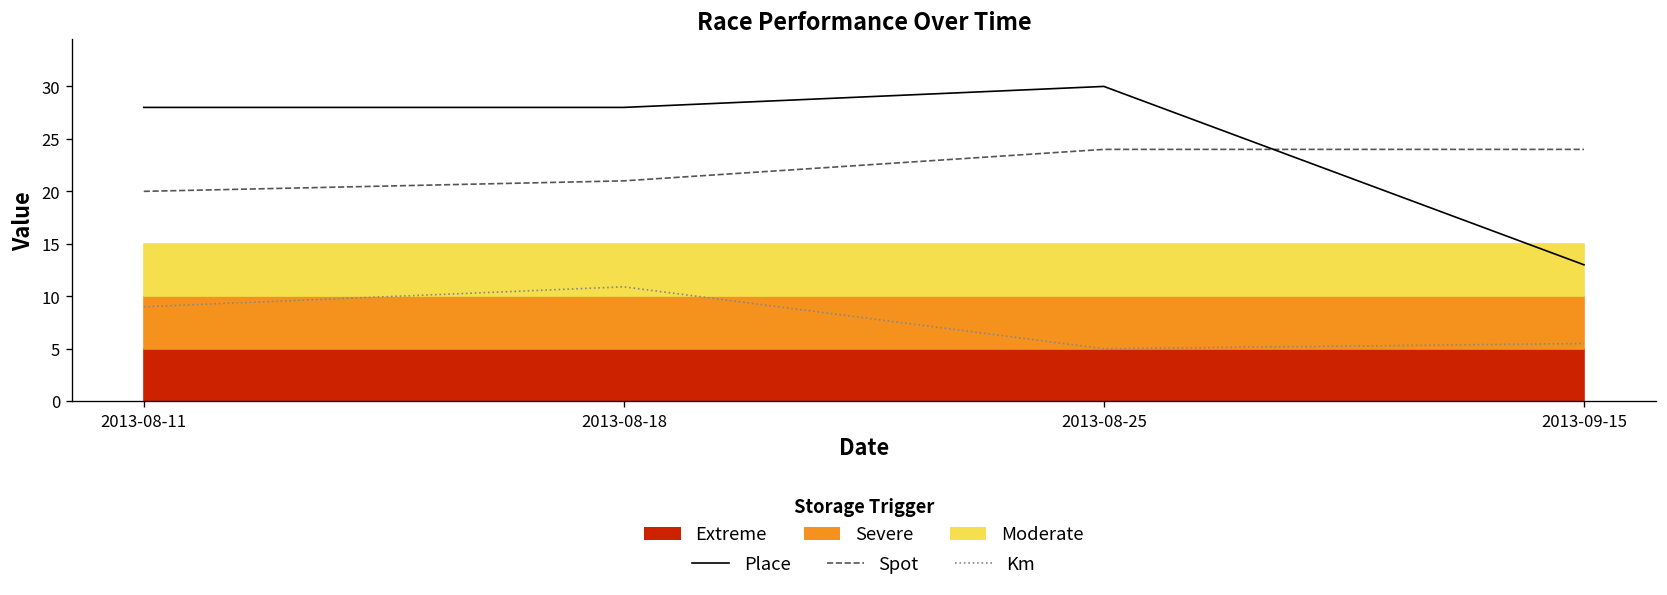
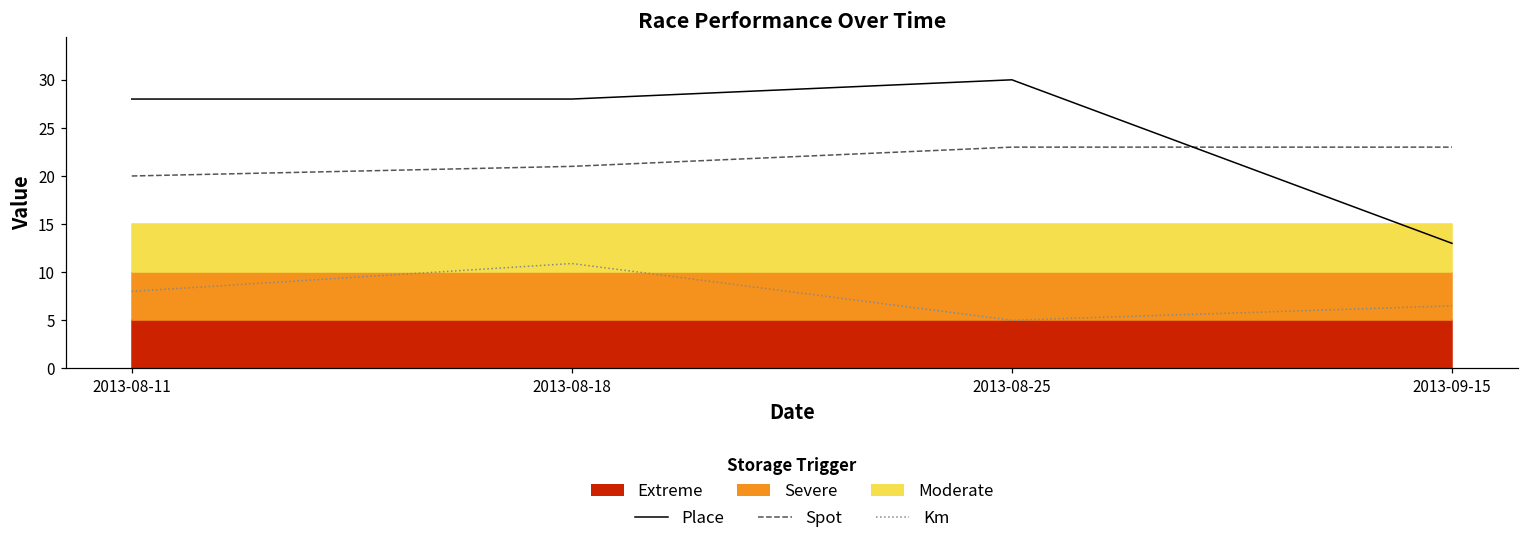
  {
    "Place": {
      "2013-08-11": 28,
      "2013-08-18": 28,
      "2013-08-25": 30,
      "2013-09-15": 13
    },
    "Spot": {
      "2013-08-11": 20,
      "2013-08-18": 21,
-     "2013-08-25": 24,
-     "2013-09-15": 24
+     "2013-08-25": 23,
+     "2013-09-15": 23
    },
    "Km": {
-     "2013-08-11": 9,
+     "2013-08-11": 8,
      "2013-08-18": 11,
-     "2013-09-15": 6
+     "2013-09-15": 7
    }
  }
